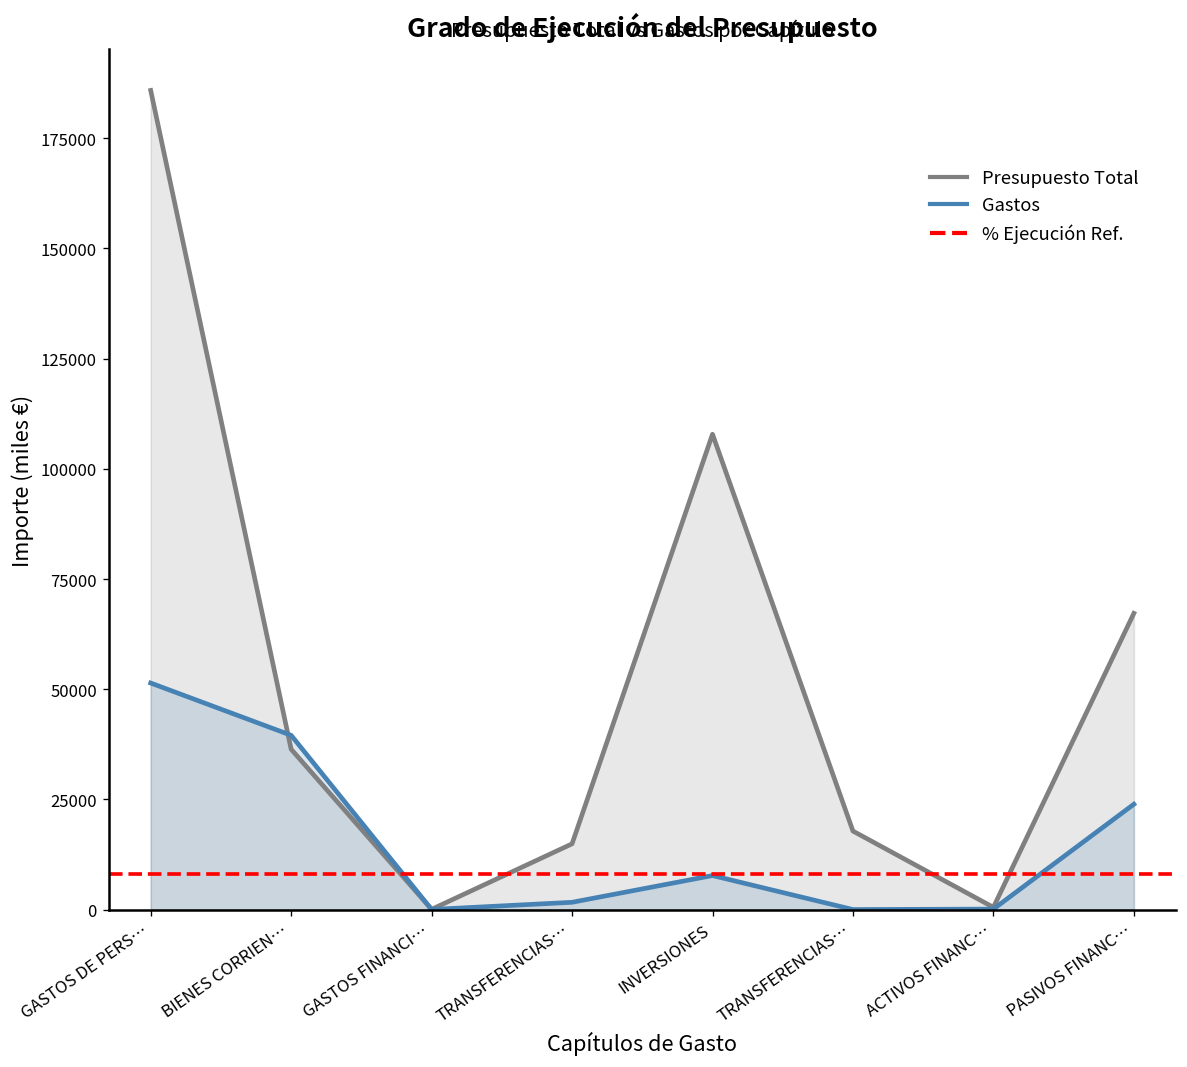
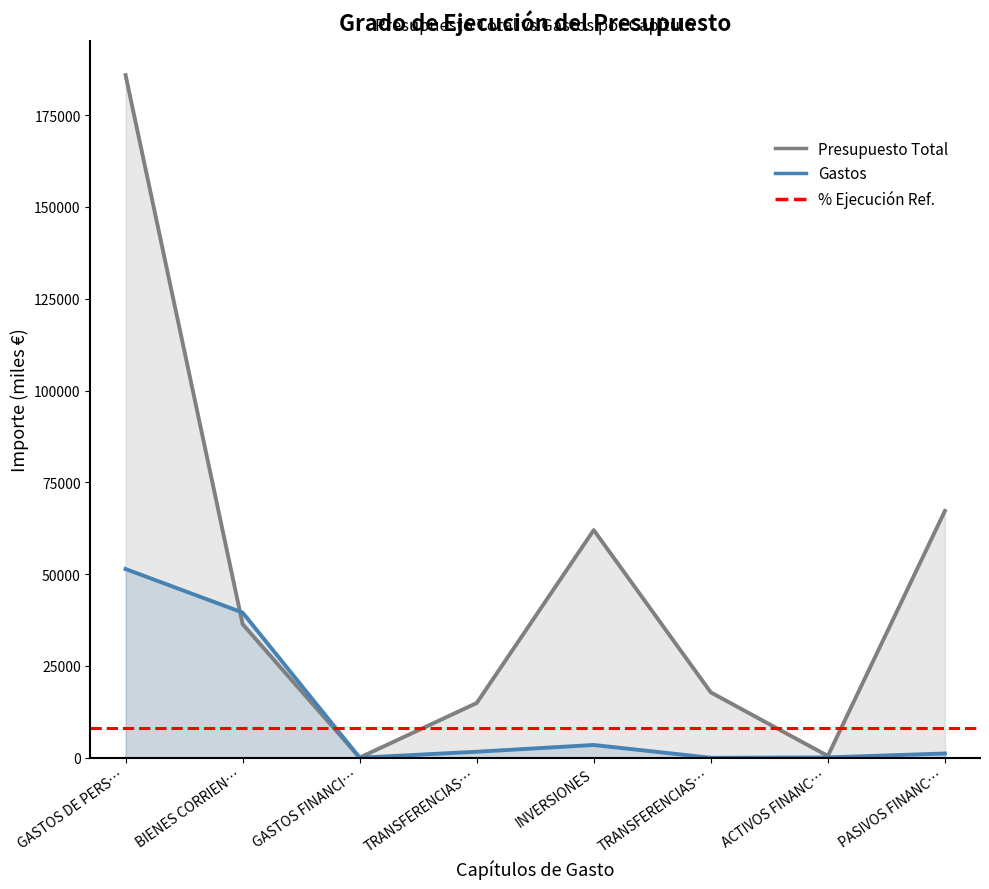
  {
    "Presupuesto Total": {
      "GASTOS DE PERS…": 186000,
      "BIENES CORRIEN…": 36000,
-     "INVERSIONES": 108000,
+     "INVERSIONES": 62000,
      "PASIVOS FINANC…": 67000
    },
    "Gastos": {
      "GASTOS DE PERS…": 51000,
      "BIENES CORRIEN…": 40000,
-     "INVERSIONES": 8000,
-     "PASIVOS FINANC…": 24000
+     "INVERSIONES": 3000,
+     "PASIVOS FINANC…": 1000
    }
  }
